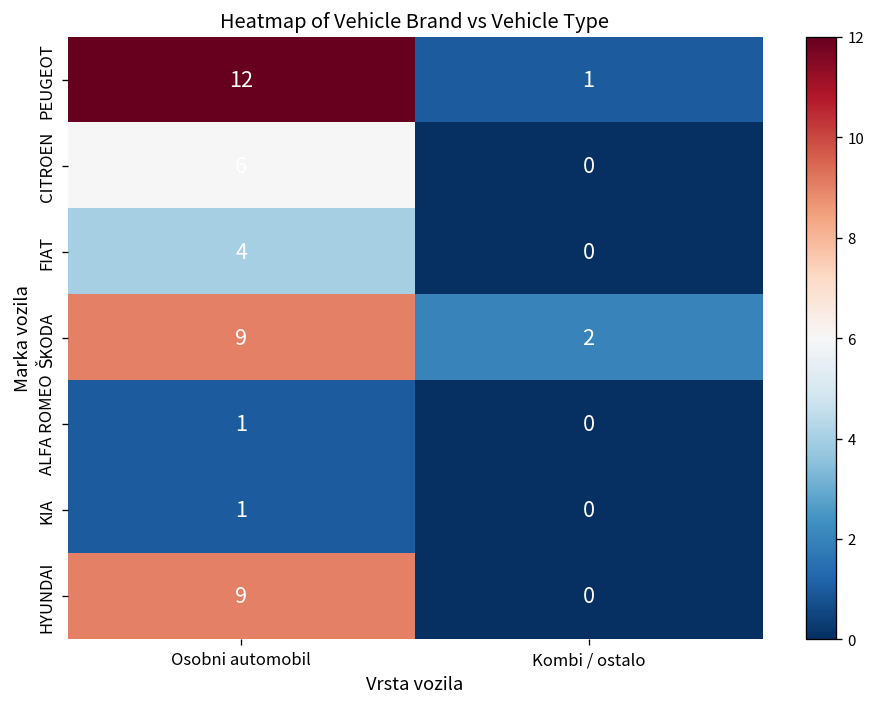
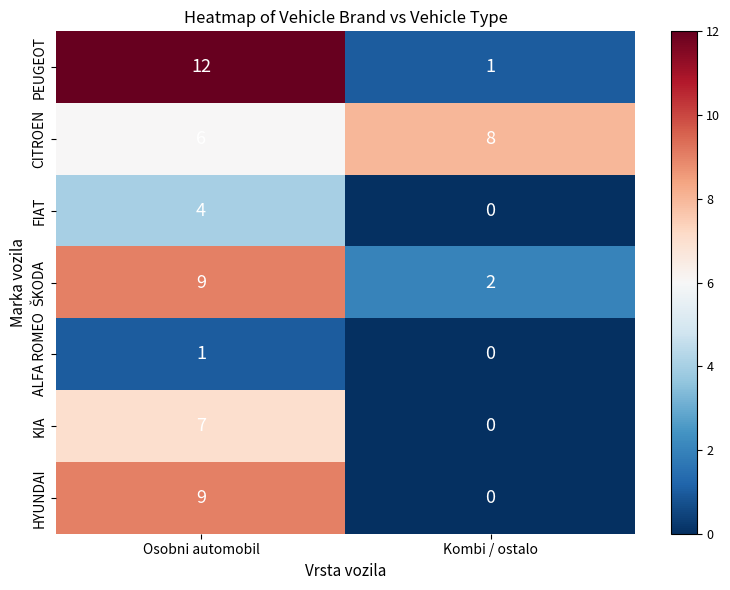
  {
    "PEUGEOT": {
      "Osobni automobil": 12,
      "Kombi / ostalo": 1
    },
    "CITROEN": {
-     "Kombi / ostalo": 0
+     "Kombi / ostalo": 8
    },
    "FIAT": {
      "Osobni automobil": 4,
      "Kombi / ostalo": 0
    },
    "ŠKODA": {
      "Osobni automobil": 9,
      "Kombi / ostalo": 2
    },
    "ALFA ROMEO": {
      "Osobni automobil": 1,
      "Kombi / ostalo": 0
    },
    "KIA": {
-     "Osobni automobil": 1,
+     "Osobni automobil": 7,
      "Kombi / ostalo": 0
    },
    "HYUNDAI": {
      "Osobni automobil": 9,
      "Kombi / ostalo": 0
    }
  }
